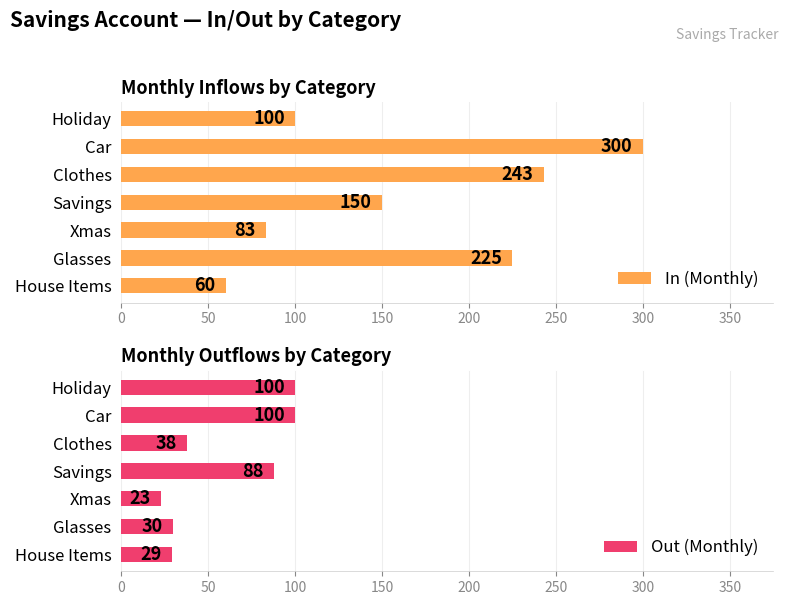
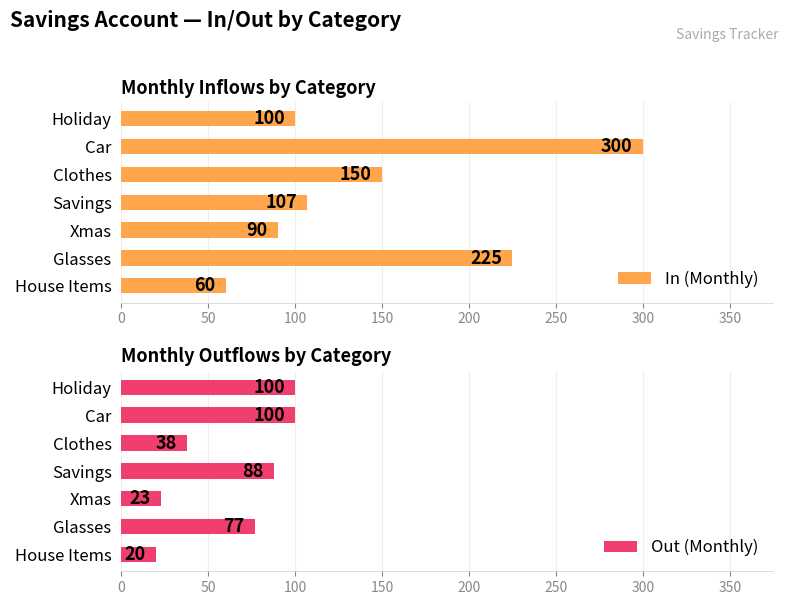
  {
    "Monthly Inflows by Category": {
      "Holiday": 100,
      "Car": 300,
-     "Clothes": 243,
-     "Savings": 150,
-     "Xmas": 83,
+     "Clothes": 150,
+     "Savings": 107,
+     "Xmas": 90,
      "Glasses": 225,
      "House Items": 60
    },
    "Monthly Outflows by Category": {
      "Holiday": 100,
      "Car": 100,
      "Clothes": 38,
      "Savings": 88,
      "Xmas": 23,
-     "Glasses": 30,
-     "House Items": 29
+     "Glasses": 77,
+     "House Items": 20
    }
  }
